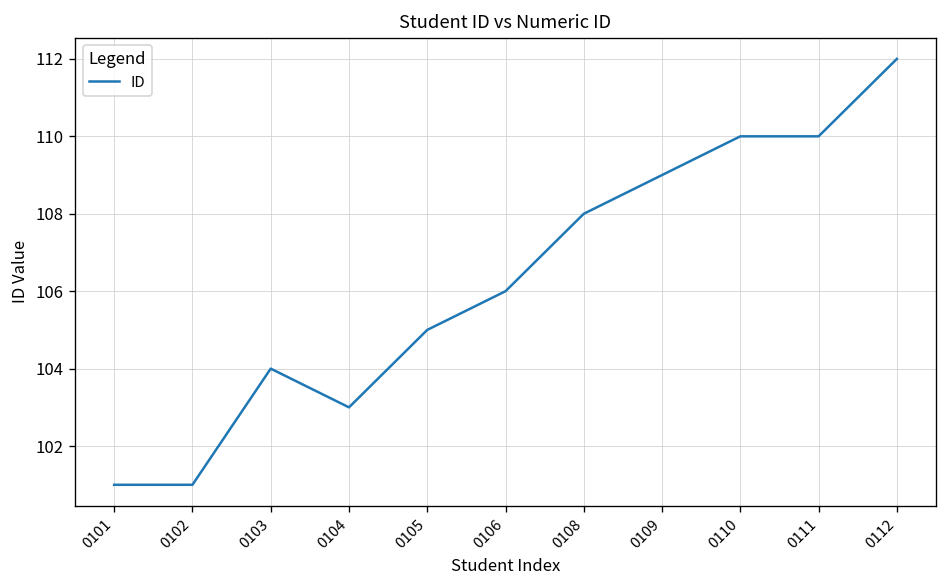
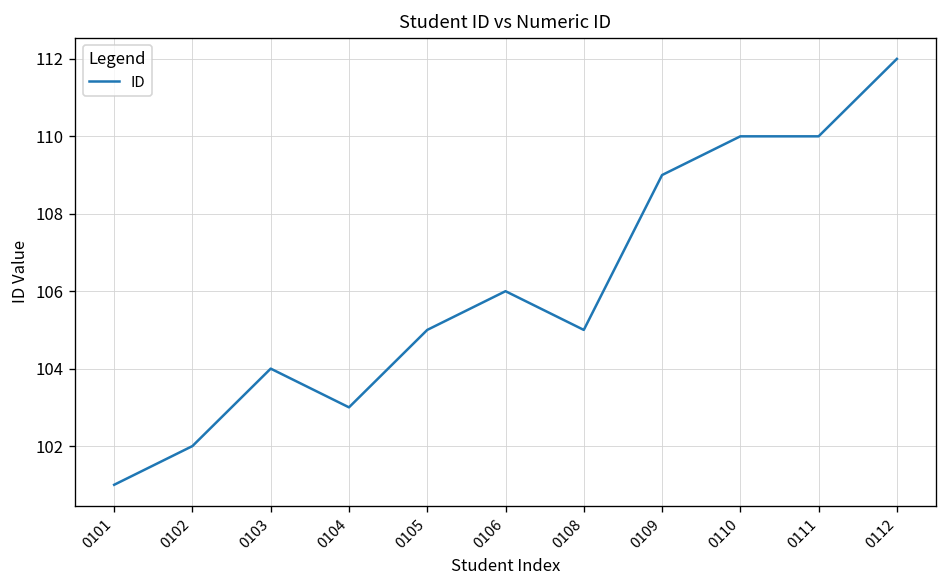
  {
    "0101": 101,
-   "0102": 101,
+   "0102": 102,
    "0103": 104,
    "0104": 103,
    "0105": 105,
    "0106": 106,
-   "0108": 108,
+   "0108": 105,
    "0109": 109,
    "0110": 110,
    "0111": 110,
    "0112": 112
  }
